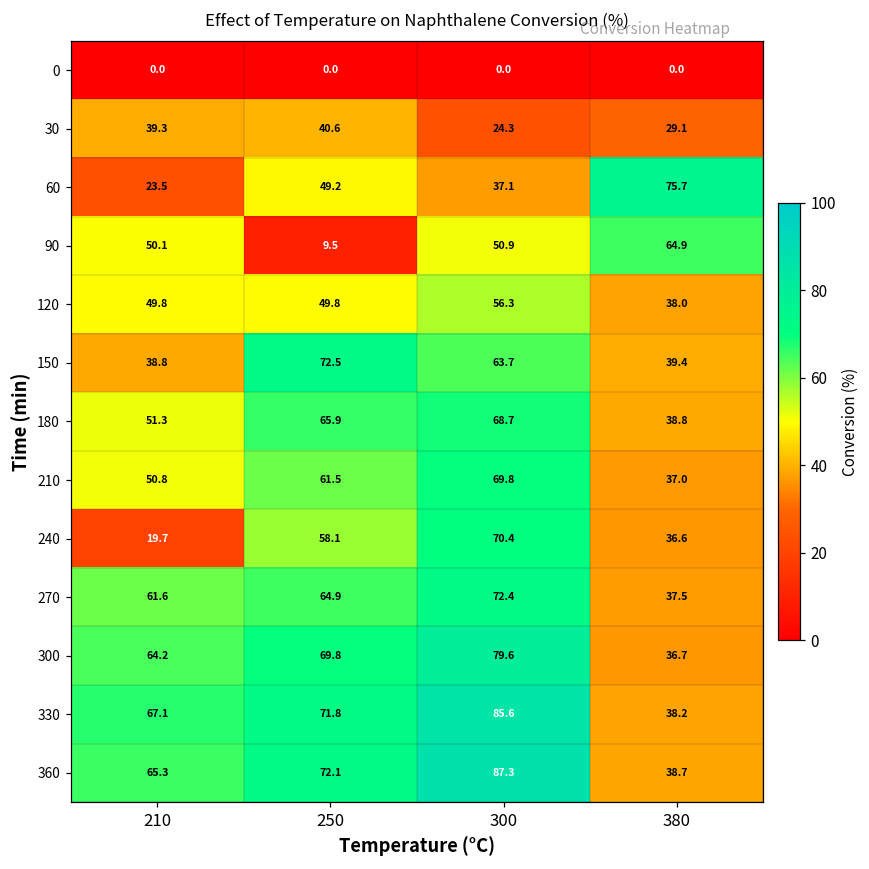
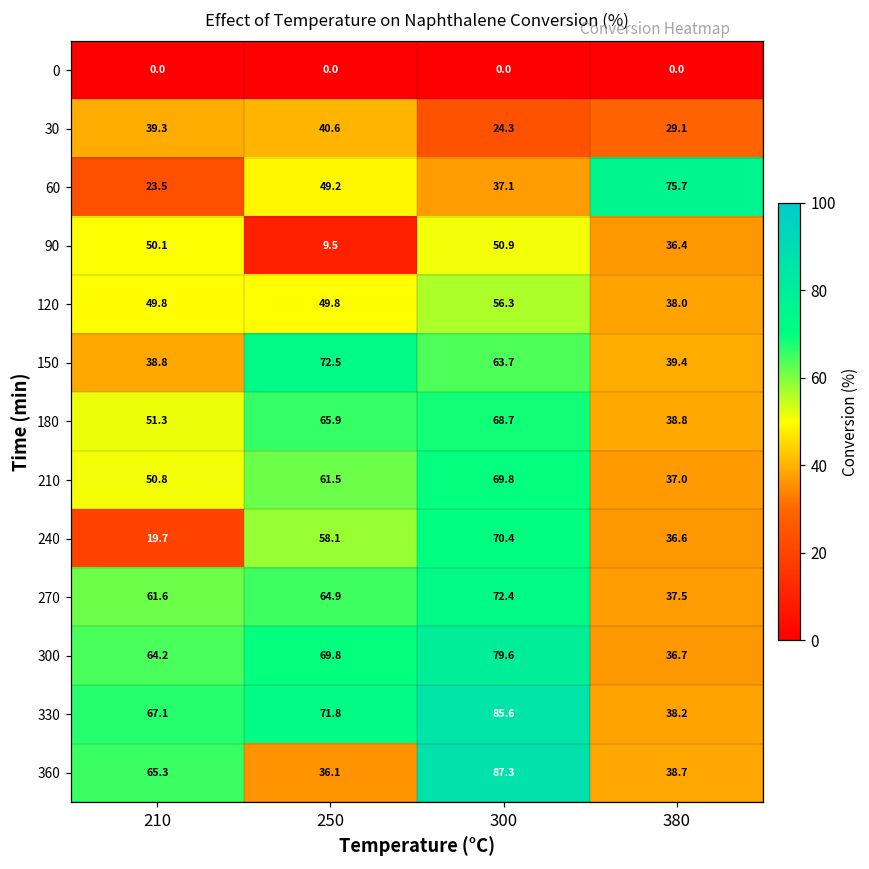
  {
    "0": {
      "210": 0.0,
      "250": 0.0,
      "300": 0.0,
      "380": 0.0
    },
    "30": {
      "210": 39.3,
      "250": 40.6,
      "300": 24.3,
      "380": 29.1
    },
    "60": {
      "210": 23.5,
      "250": 49.2,
      "300": 37.1,
      "380": 75.7
    },
    "90": {
      "210": 50.1,
      "250": 9.5,
      "300": 50.9,
-     "380": 64.9
+     "380": 36.4
    },
    "120": {
      "210": 49.8,
      "250": 49.8,
      "300": 56.3,
      "380": 38.0
    },
    "150": {
      "210": 38.8,
      "250": 72.5,
      "300": 63.7,
      "380": 39.4
    },
    "180": {
      "210": 51.3,
      "250": 65.9,
      "300": 68.7,
      "380": 38.8
    },
    "210": {
      "210": 50.8,
      "250": 61.5,
      "300": 69.8,
      "380": 37.0
    },
    "240": {
      "210": 19.7,
      "250": 58.1,
      "300": 70.4,
      "380": 36.6
    },
    "270": {
      "210": 61.6,
      "250": 64.9,
      "300": 72.4,
      "380": 37.5
    },
    "300": {
      "210": 64.2,
      "250": 69.8,
      "300": 79.6,
      "380": 36.7
    },
    "330": {
      "210": 67.1,
      "250": 71.8,
      "300": 85.6,
      "380": 38.2
    },
    "360": {
      "210": 65.3,
-     "250": 72.1,
+     "250": 36.1,
      "300": 87.3,
      "380": 38.7
    }
  }
